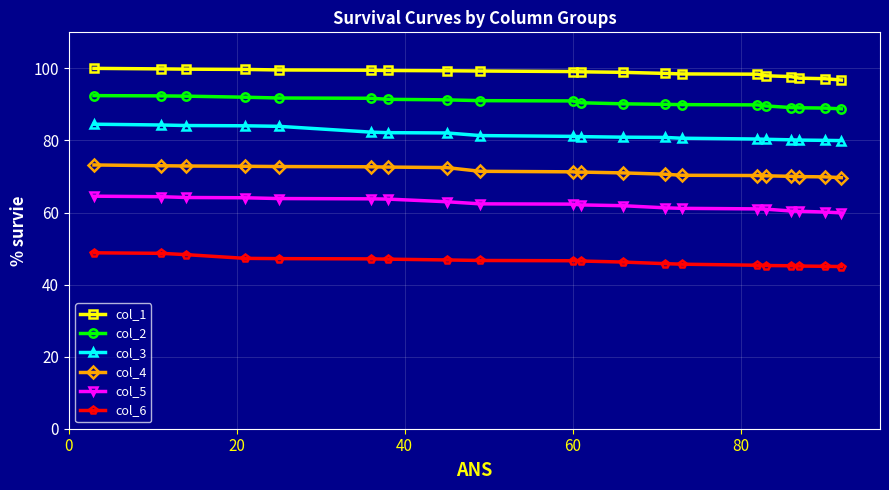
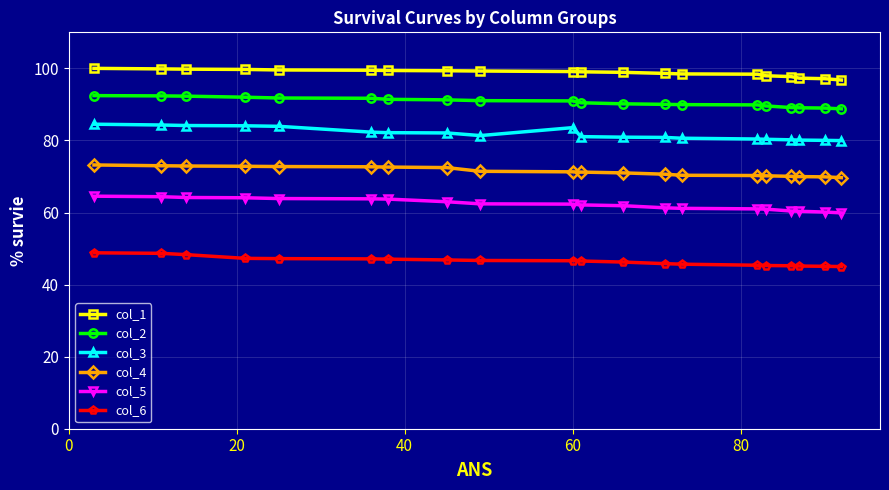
  {
    "col_1": {
      "60": 99
    },
    "col_2": {
      "60": 91
    },
    "col_3": {
-     "60": 81
+     "60": 84
    },
    "col_4": {
      "60": 71
    },
    "col_5": {
      "60": 62
    },
    "col_6": {
      "60": 47
    }
  }
